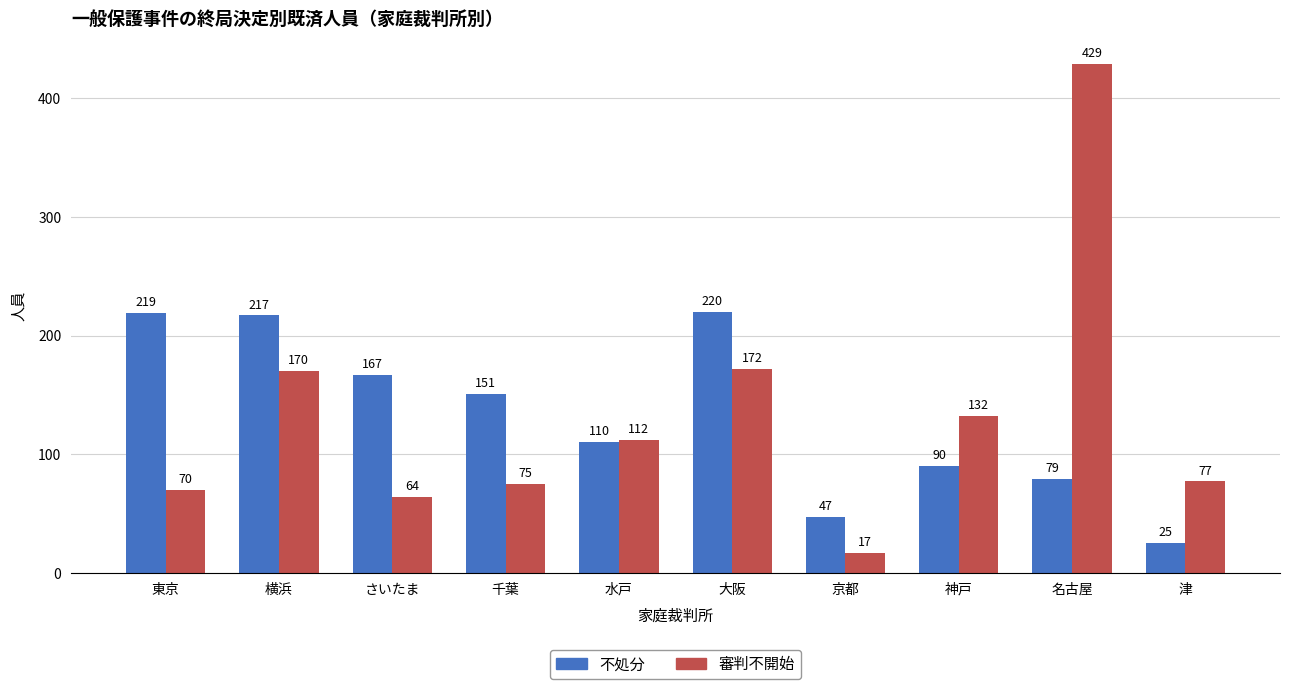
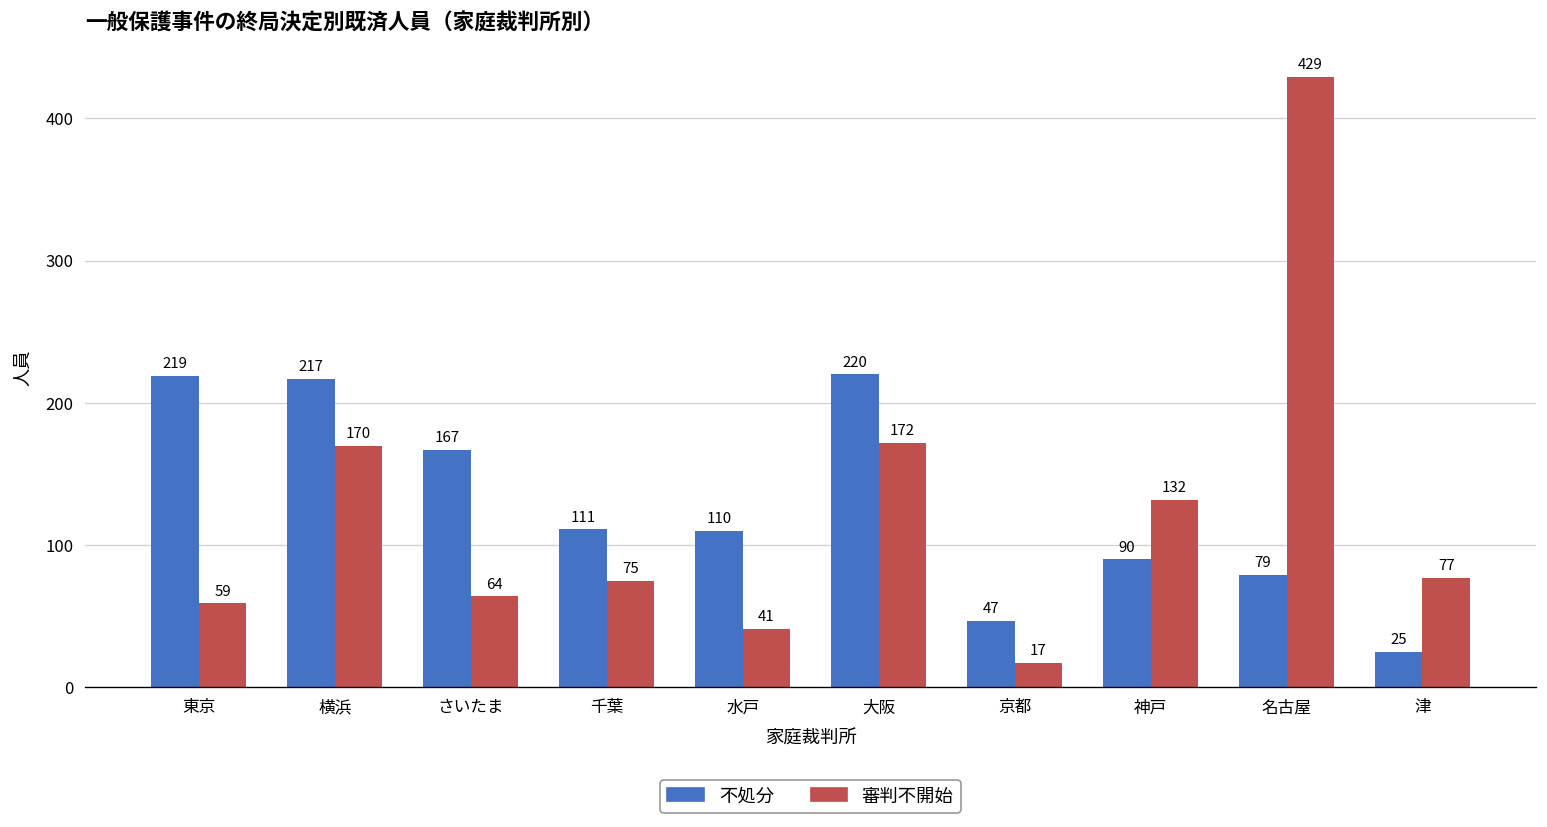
  {
    "不処分": {
      "東京": 219,
      "横浜": 217,
      "さいたま": 167,
-     "千葉": 151,
+     "千葉": 111,
      "水戸": 110,
      "大阪": 220,
      "京都": 47,
      "神戸": 90,
      "名古屋": 79,
      "津": 25
    },
    "審判不開始": {
-     "東京": 70,
+     "東京": 59,
      "横浜": 170,
      "さいたま": 64,
      "千葉": 75,
-     "水戸": 112,
+     "水戸": 41,
      "大阪": 172,
      "京都": 17,
      "神戸": 132,
      "名古屋": 429,
      "津": 77
    }
  }
